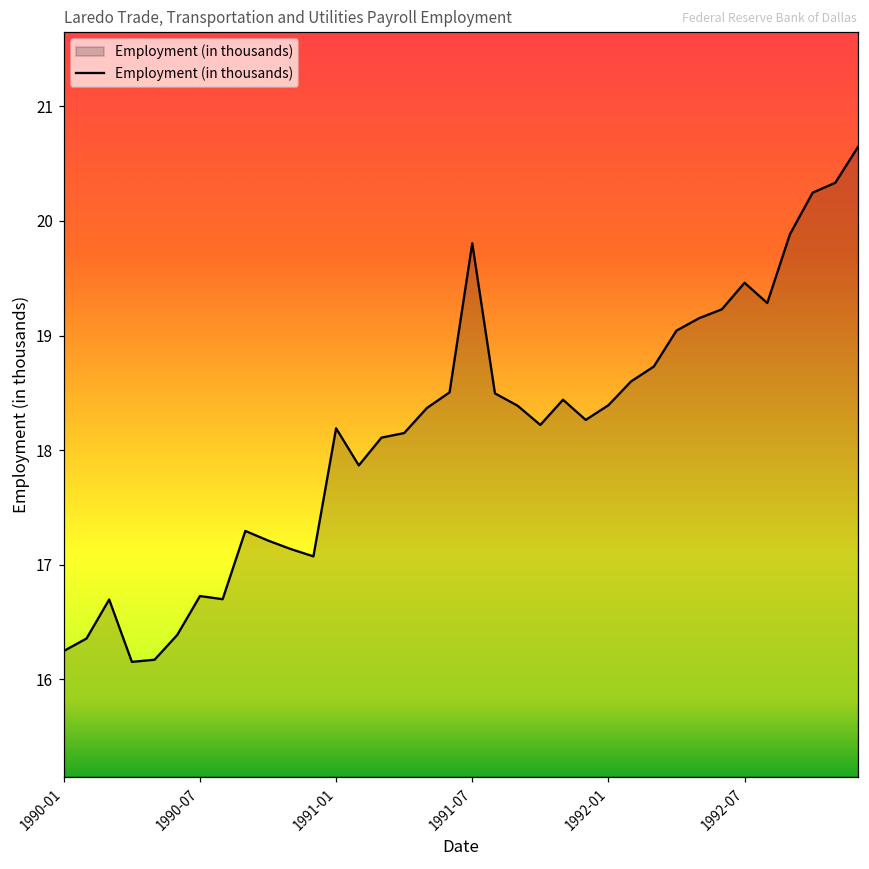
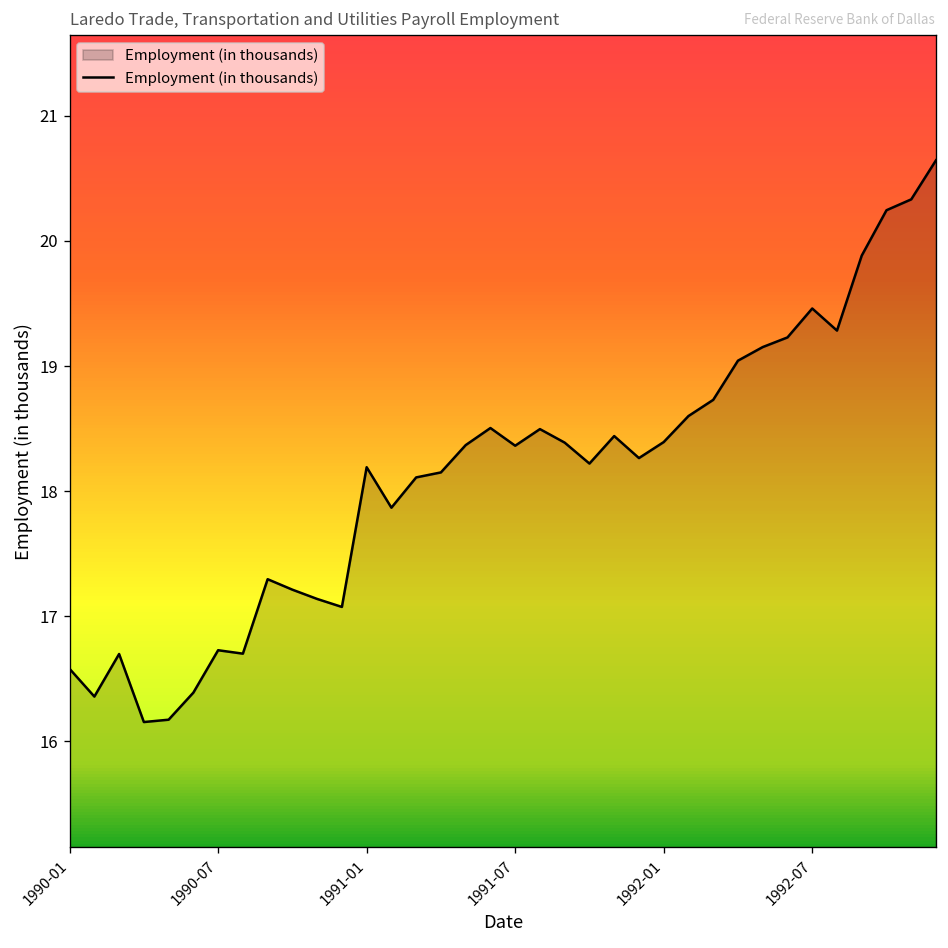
  {
-   "1990-01": 16.25,
+   "1990-01": 16.58,
    "1990-07": 16.73,
    "1991-01": 18.19,
-   "1991-07": 19.80,
+   "1991-07": 18.36,
    "1992-01": 18.39,
    "1992-07": 19.46
  }
